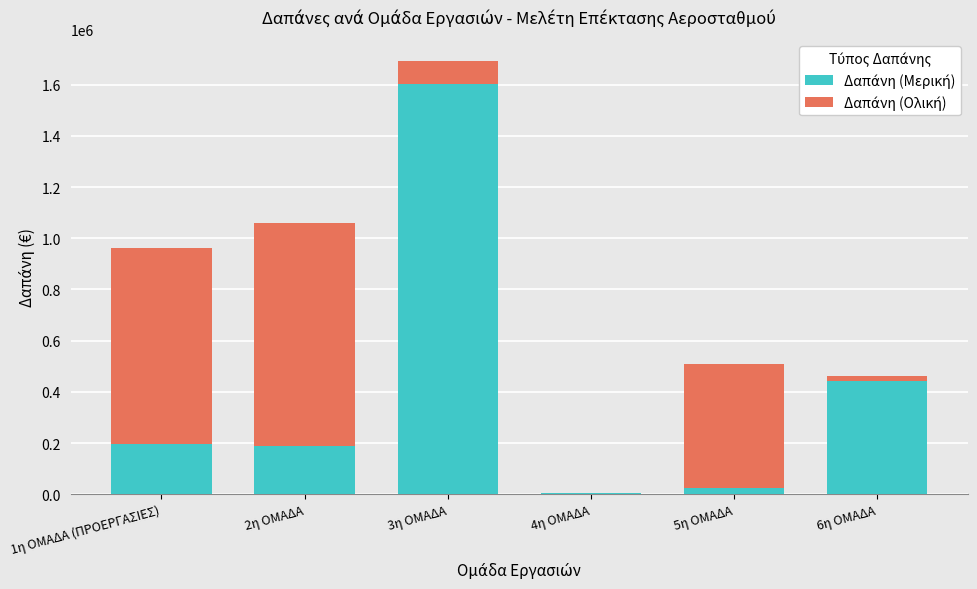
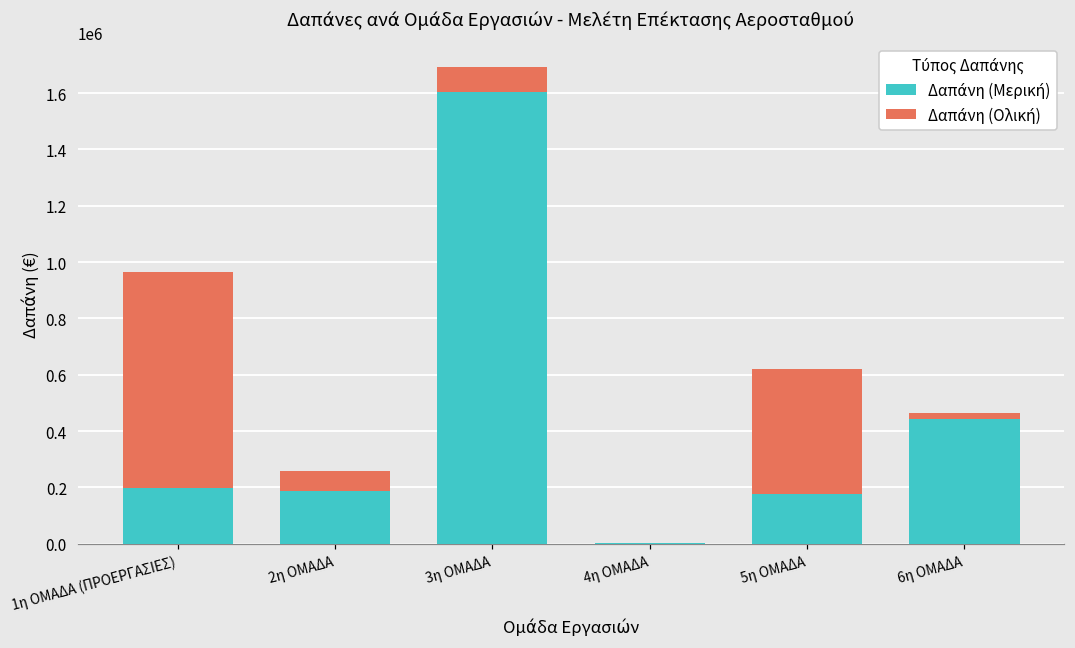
  {
    "Δαπάνη (Μερική)": {
      "1η ΟΜΑΔΑ (ΠΡΟΕΡΓΑΣΙΕΣ)": 200000,
      "2η ΟΜΑΔΑ": 190000,
      "3η ΟΜΑΔΑ": 1600000,
-     "5η ΟΜΑΔΑ": 20000,
+     "5η ΟΜΑΔΑ": 180000,
      "6η ΟΜΑΔΑ": 440000
    },
    "Δαπάνη (Ολική)": {
      "1η ΟΜΑΔΑ (ΠΡΟΕΡΓΑΣΙΕΣ)": 770000,
-     "2η ΟΜΑΔΑ": 870000,
+     "2η ΟΜΑΔΑ": 70000,
      "3η ΟΜΑΔΑ": 90000,
-     "5η ΟΜΑΔΑ": 480000,
+     "5η ΟΜΑΔΑ": 440000,
      "6η ΟΜΑΔΑ": 20000
    }
  }
